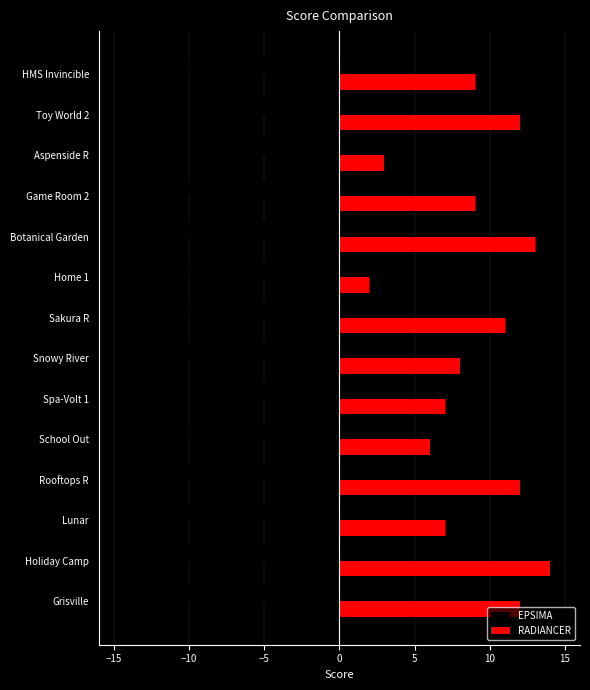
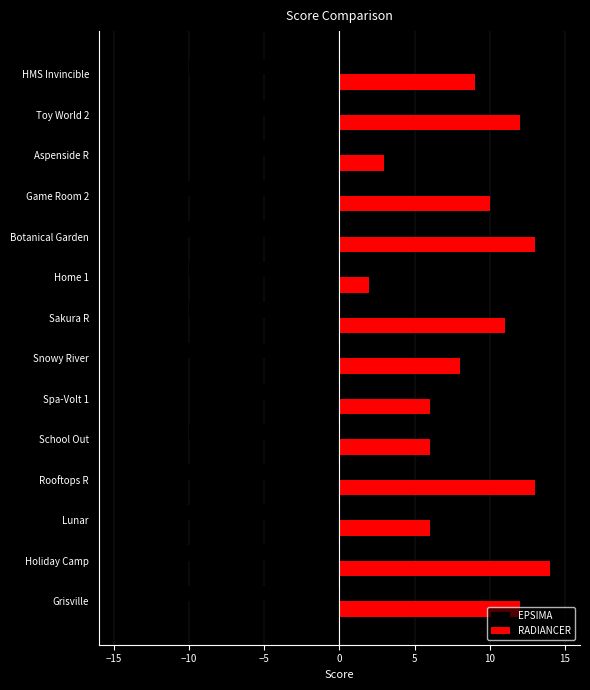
  {
    "EPSIMA": {
      "HMS Invincible": -10,
      "Toy World 2": -8,
      "Aspenside R": -8,
      "Game Room 2": -14,
      "Botanical Garden": -11,
      "Home 1": -10,
      "Sakura R": -10,
      "Snowy River": -11,
      "Spa-Volt 1": -8,
      "School Out": -10,
      "Rooftops R": -13,
      "Lunar": -12,
      "Holiday Camp": -11,
      "Grisville": -13
    },
    "RADIANCER": {
      "HMS Invincible": 9,
      "Toy World 2": 12,
      "Aspenside R": 3,
-     "Game Room 2": 9,
+     "Game Room 2": 10,
      "Botanical Garden": 13,
      "Home 1": 2,
      "Sakura R": 11,
      "Snowy River": 8,
-     "Spa-Volt 1": 7,
+     "Spa-Volt 1": 6,
      "School Out": 6,
-     "Rooftops R": 12,
-     "Lunar": 7,
+     "Rooftops R": 13,
+     "Lunar": 6,
      "Holiday Camp": 14
    }
  }
